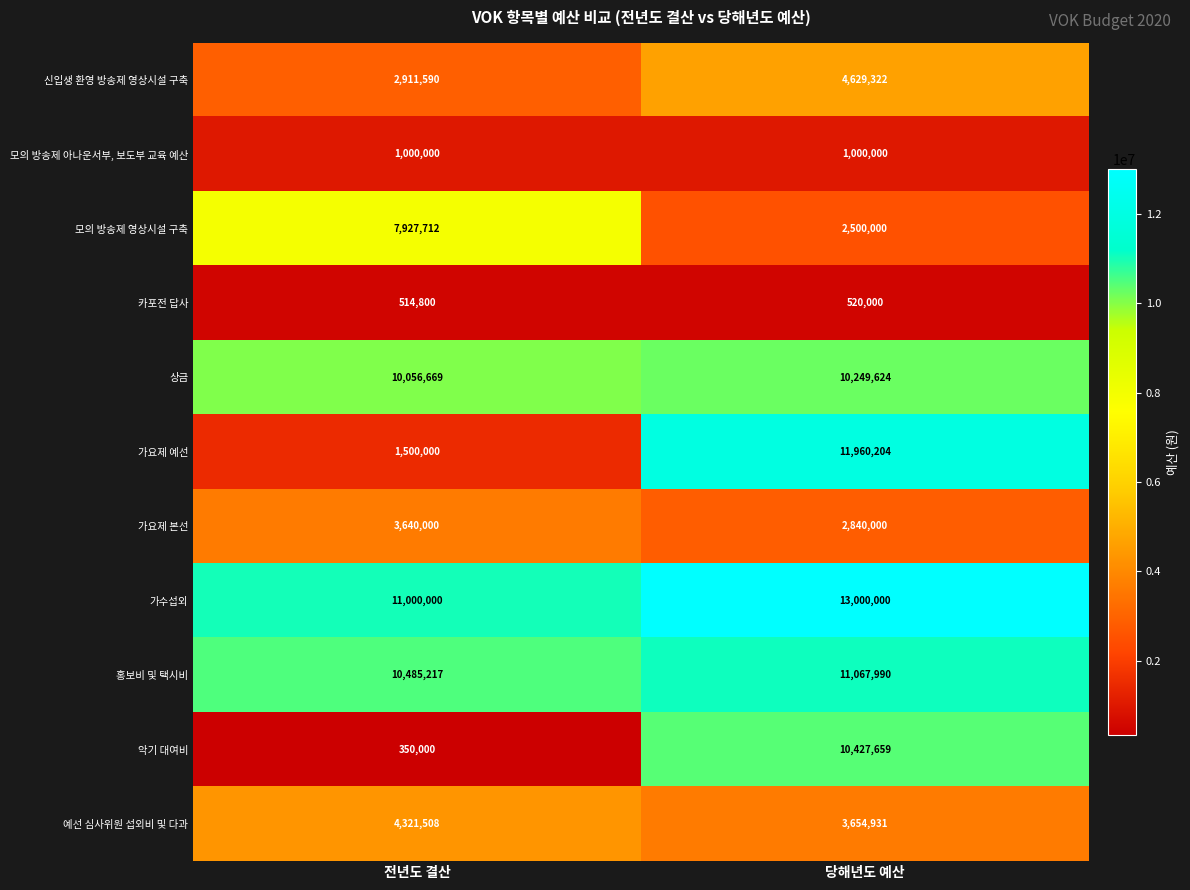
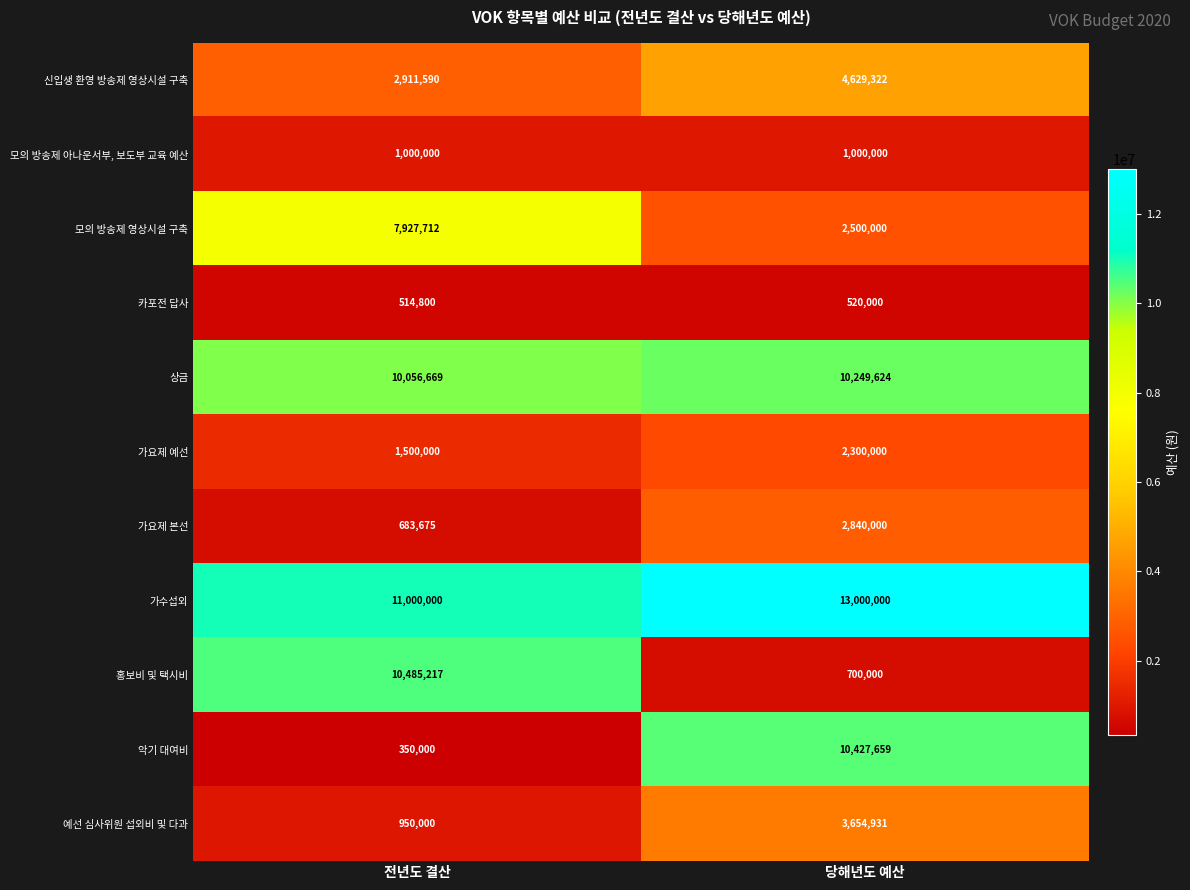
  {
    "신입생 환영 방송제 영상시설 구축": {
      "전년도 결산": "2,911,590",
      "당해년도 예산": "4,629,322"
    },
    "모의 방송제 아나운서부, 보도부 교육 예산": {
      "전년도 결산": "1,000,000",
      "당해년도 예산": "1,000,000"
    },
    "모의 방송제 영상시설 구축": {
      "전년도 결산": "7,927,712",
      "당해년도 예산": "2,500,000"
    },
    "카포전 답사": {
      "전년도 결산": "514,800",
      "당해년도 예산": "520,000"
    },
    "상금": {
      "전년도 결산": "10,056,669",
      "당해년도 예산": "10,249,624"
    },
    "가요제 예선": {
      "전년도 결산": "1,500,000",
-     "당해년도 예산": "11,960,204"
+     "당해년도 예산": "2,300,000"
    },
    "가요제 본선": {
-     "전년도 결산": "3,640,000",
+     "전년도 결산": "683,675",
      "당해년도 예산": "2,840,000"
    },
    "가수섭외": {
      "전년도 결산": "11,000,000",
      "당해년도 예산": "13,000,000"
    },
    "홍보비 및 택시비": {
      "전년도 결산": "10,485,217",
-     "당해년도 예산": "11,067,990"
+     "당해년도 예산": "700,000"
    },
    "악기 대여비": {
      "전년도 결산": "350,000",
      "당해년도 예산": "10,427,659"
    },
    "예선 심사위원 섭외비 및 다과": {
-     "전년도 결산": "4,321,508",
+     "전년도 결산": "950,000",
      "당해년도 예산": "3,654,931"
    }
  }
